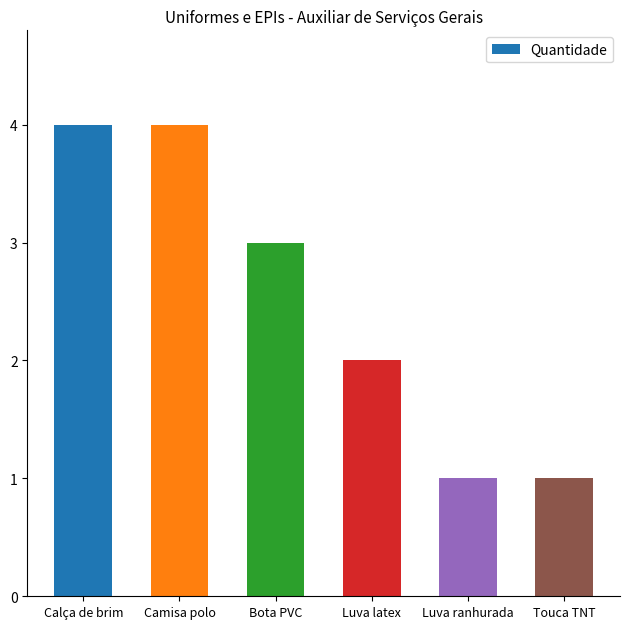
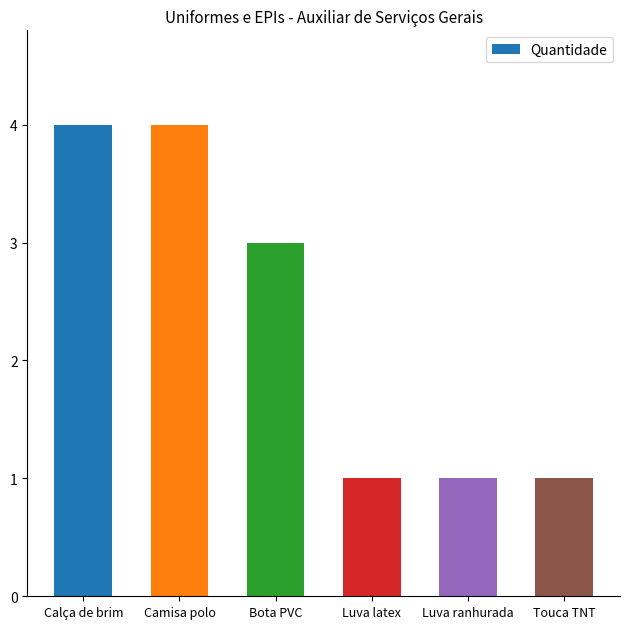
  {
    "Calça de brim": 4,
    "Camisa polo": 4,
    "Bota PVC": 3,
-   "Luva latex": 2,
+   "Luva latex": 1,
    "Luva ranhurada": 1,
    "Touca TNT": 1
  }
